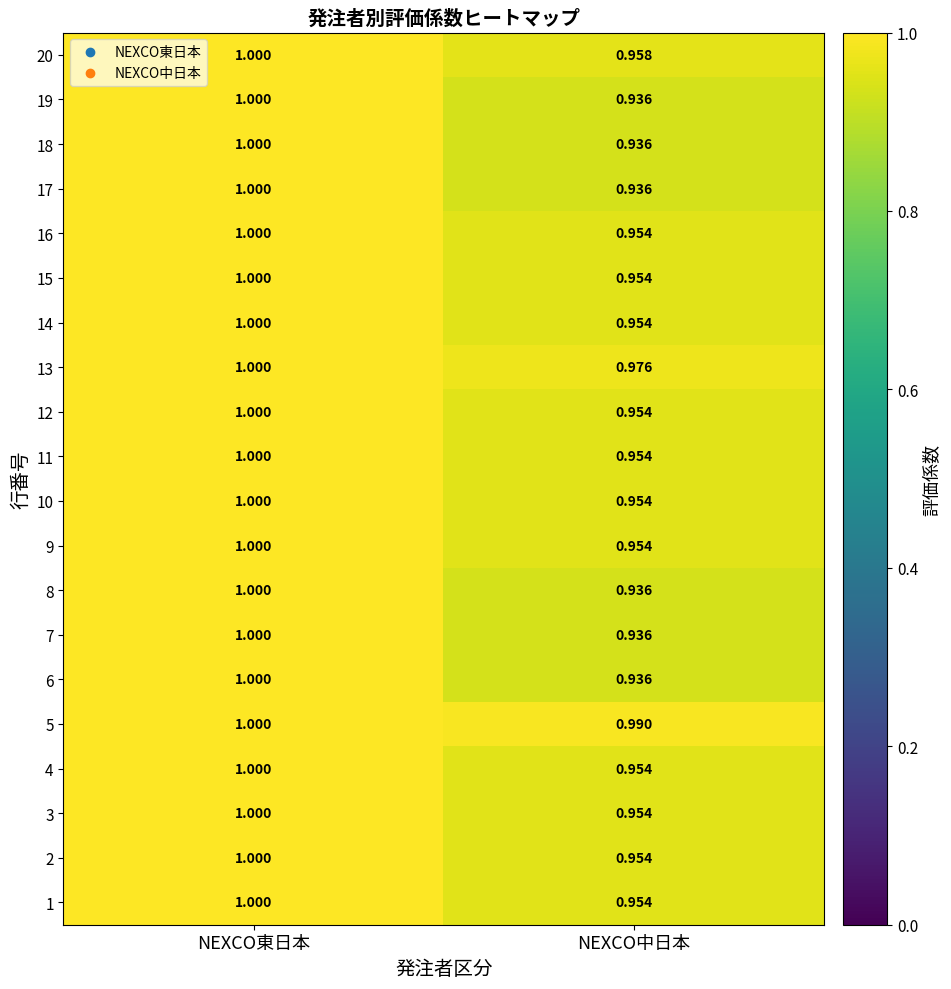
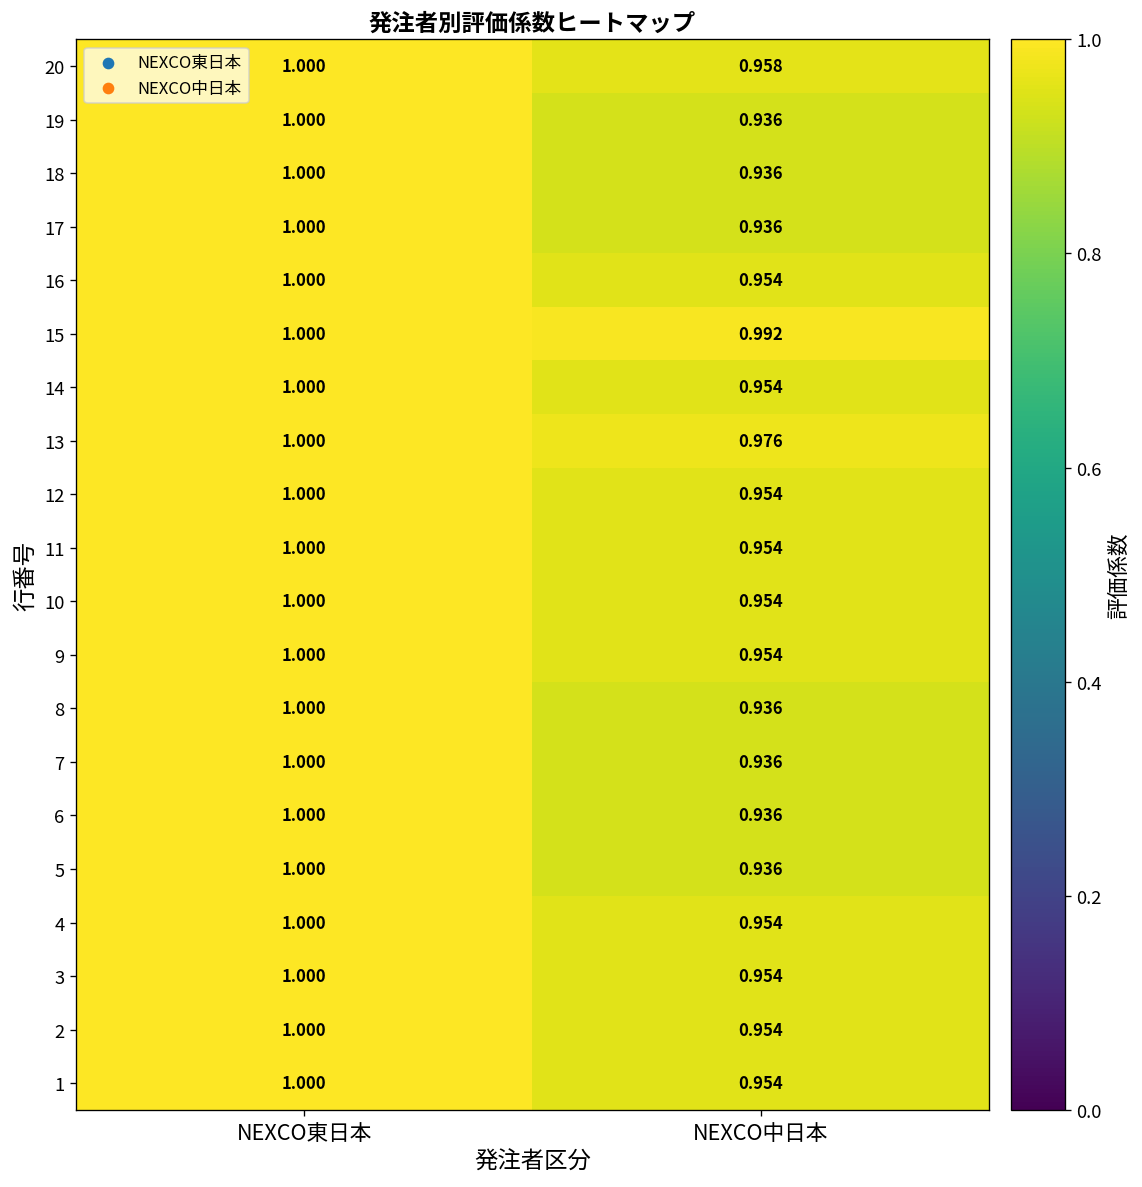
  {
    "20": {
      "NEXCO東日本": 1.000,
      "NEXCO中日本": 0.958
    },
    "19": {
      "NEXCO東日本": 1.000,
      "NEXCO中日本": 0.936
    },
    "18": {
      "NEXCO東日本": 1.000,
      "NEXCO中日本": 0.936
    },
    "17": {
      "NEXCO東日本": 1.000,
      "NEXCO中日本": 0.936
    },
    "16": {
      "NEXCO東日本": 1.000,
      "NEXCO中日本": 0.954
    },
    "15": {
      "NEXCO東日本": 1.000,
-     "NEXCO中日本": 0.954
+     "NEXCO中日本": 0.992
    },
    "14": {
      "NEXCO東日本": 1.000,
      "NEXCO中日本": 0.954
    },
    "13": {
      "NEXCO東日本": 1.000,
      "NEXCO中日本": 0.976
    },
    "12": {
      "NEXCO東日本": 1.000,
      "NEXCO中日本": 0.954
    },
    "11": {
      "NEXCO東日本": 1.000,
      "NEXCO中日本": 0.954
    },
    "10": {
      "NEXCO東日本": 1.000,
      "NEXCO中日本": 0.954
    },
    "9": {
      "NEXCO東日本": 1.000,
      "NEXCO中日本": 0.954
    },
    "8": {
      "NEXCO東日本": 1.000,
      "NEXCO中日本": 0.936
    },
    "7": {
      "NEXCO東日本": 1.000,
      "NEXCO中日本": 0.936
    },
    "6": {
      "NEXCO東日本": 1.000,
      "NEXCO中日本": 0.936
    },
    "5": {
      "NEXCO東日本": 1.000,
-     "NEXCO中日本": 0.990
+     "NEXCO中日本": 0.936
    },
    "4": {
      "NEXCO東日本": 1.000,
      "NEXCO中日本": 0.954
    },
    "3": {
      "NEXCO東日本": 1.000,
      "NEXCO中日本": 0.954
    },
    "2": {
      "NEXCO東日本": 1.000,
      "NEXCO中日本": 0.954
    },
    "1": {
      "NEXCO東日本": 1.000,
      "NEXCO中日本": 0.954
    }
  }
